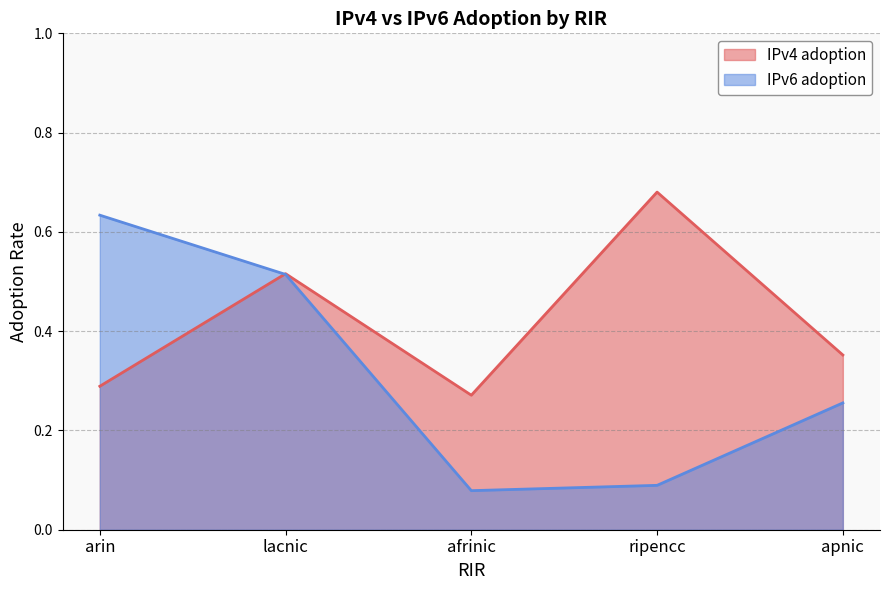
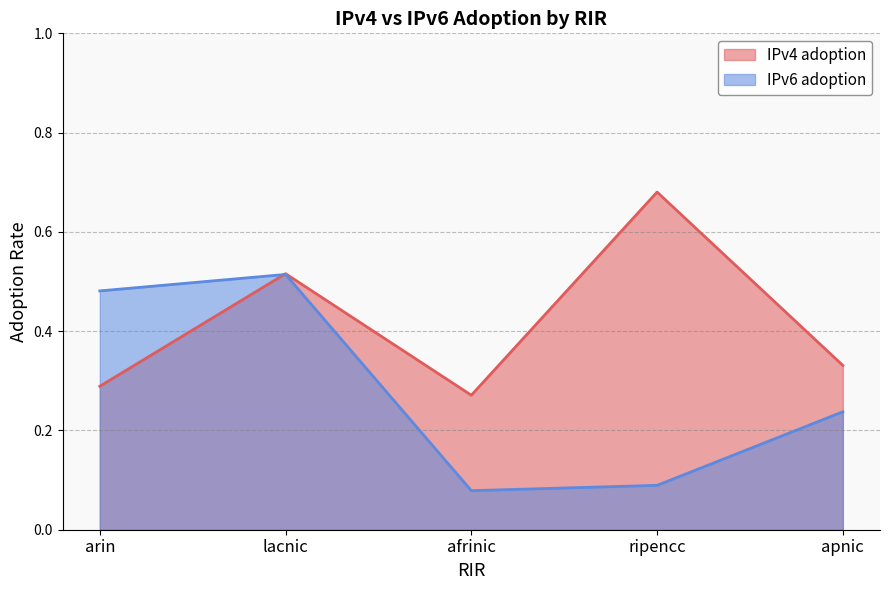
  {
    "IPv4 adoption": {
      "arin": 0.29,
      "afrinic": 0.27,
      "ripencc": 0.68,
-     "apnic": 0.35
+     "apnic": 0.33
    },
    "IPv6 adoption": {
-     "arin": 0.63,
+     "arin": 0.48,
      "afrinic": 0.08,
      "ripencc": 0.09,
-     "apnic": 0.26
+     "apnic": 0.24
    }
  }
